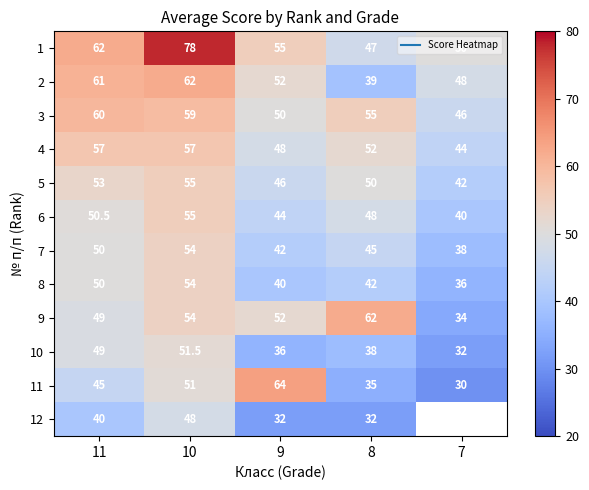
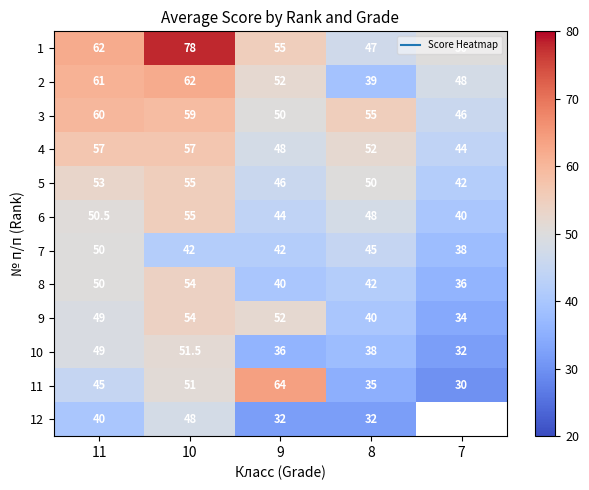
  {
    "1": {
      "11": 62,
      "10": 78,
      "9": 55,
      "8": 47
    },
    "2": {
      "11": 61,
      "10": 62,
      "8": 39
    },
    "3": {
      "11": 60,
      "10": 59,
      "8": 55,
      "7": 46
    },
    "4": {
      "11": 57,
      "10": 57,
      "7": 44
    },
    "5": {
      "11": 53,
      "10": 55,
      "9": 46,
      "7": 42
    },
    "6": {
      "10": 55,
      "9": 44,
      "7": 40
    },
    "7": {
-     "10": 54,
+     "10": 42,
      "9": 42,
      "8": 45,
      "7": 38
    },
    "8": {
      "10": 54,
      "9": 40,
      "8": 42,
      "7": 36
    },
    "9": {
      "10": 54,
-     "8": 62,
+     "8": 40,
      "7": 34
    },
    "10": {
      "9": 36,
      "8": 38,
      "7": 32
    },
    "11": {
      "11": 45,
      "9": 64,
      "8": 35,
      "7": 30
    },
    "12": {
      "11": 40,
      "9": 32,
      "8": 32
    }
  }
